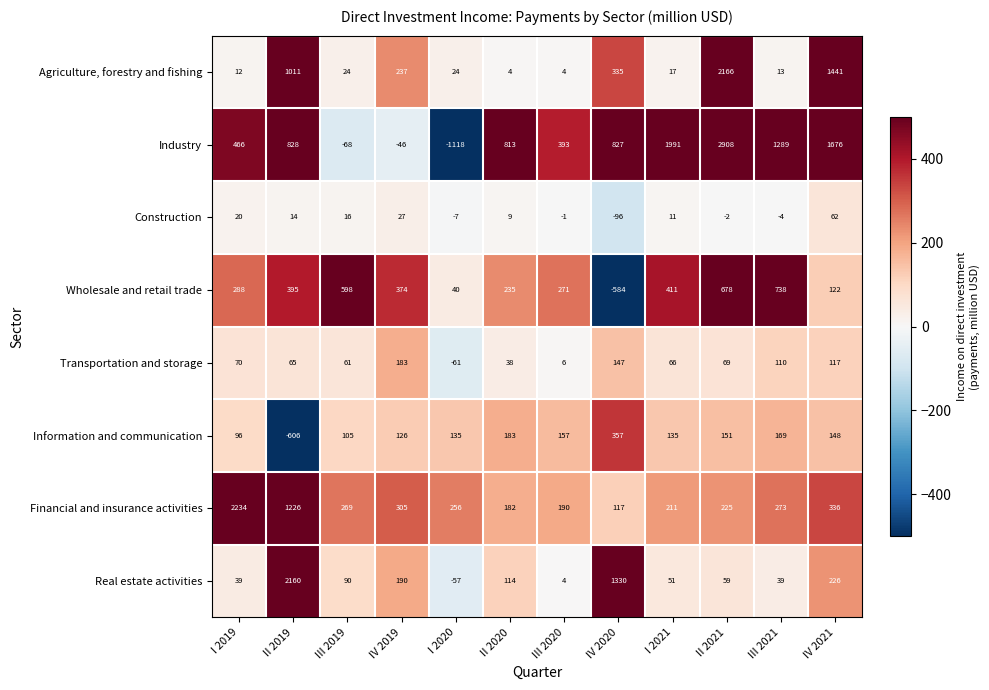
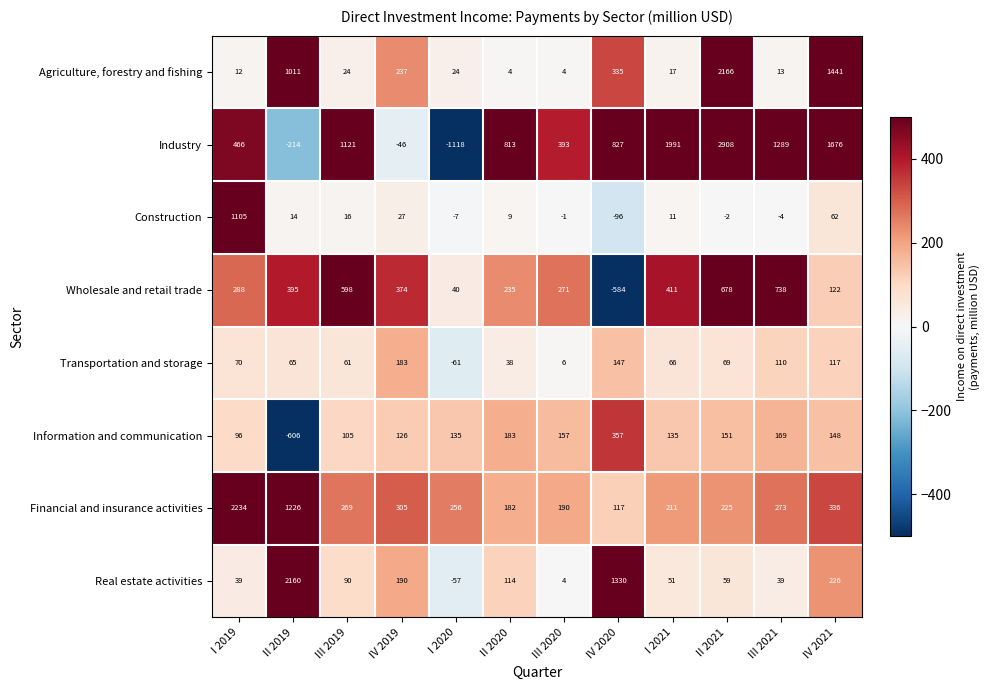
  {
    "Agriculture, forestry and fishing": {
      "I 2019": 12,
      "II 2019": 1011,
      "III 2019": 24,
      "IV 2019": 237,
      "I 2020": 24,
      "II 2020": 4,
      "III 2020": 4,
      "IV 2020": 335,
      "I 2021": 17,
      "II 2021": 2166,
      "III 2021": 13,
      "IV 2021": 1441
    },
    "Industry": {
      "I 2019": 466,
-     "II 2019": 828,
-     "III 2019": -68,
+     "II 2019": -214,
+     "III 2019": 1121,
      "IV 2019": -46,
      "I 2020": -1118,
      "II 2020": 813,
      "III 2020": 393,
      "IV 2020": 827,
      "I 2021": 1991,
      "II 2021": 2908,
      "III 2021": 1289,
      "IV 2021": 1676
    },
    "Construction": {
-     "I 2019": 20,
+     "I 2019": 1105,
      "II 2019": 14,
      "III 2019": 16,
      "IV 2019": 27,
      "I 2020": -7,
      "II 2020": 9,
      "III 2020": -1,
      "IV 2020": -96,
      "I 2021": 11,
      "II 2021": -2,
      "III 2021": -4,
      "IV 2021": 62
    },
    "Wholesale and retail trade": {
      "I 2019": 288,
      "II 2019": 395,
      "III 2019": 598,
      "IV 2019": 374,
      "I 2020": 40,
      "II 2020": 235,
      "III 2020": 271,
      "IV 2020": -584,
      "I 2021": 411,
      "II 2021": 678,
      "III 2021": 738,
      "IV 2021": 122
    },
    "Transportation and storage": {
      "I 2019": 70,
      "II 2019": 65,
      "III 2019": 61,
      "IV 2019": 183,
      "I 2020": -61,
      "II 2020": 38,
      "III 2020": 6,
      "IV 2020": 147,
      "I 2021": 66,
      "II 2021": 69,
      "III 2021": 110,
      "IV 2021": 117
    },
    "Information and communication": {
      "I 2019": 96,
      "II 2019": -606,
      "III 2019": 105,
      "IV 2019": 126,
      "I 2020": 135,
      "II 2020": 183,
      "III 2020": 157,
      "IV 2020": 357,
      "I 2021": 135,
      "II 2021": 151,
      "III 2021": 169,
      "IV 2021": 148
    },
    "Financial and insurance activities": {
      "I 2019": 2234,
      "II 2019": 1226,
      "III 2019": 269,
      "IV 2019": 305,
      "I 2020": 256,
      "II 2020": 182,
      "III 2020": 190,
      "IV 2020": 117,
      "I 2021": 211,
      "II 2021": 225,
      "III 2021": 273,
      "IV 2021": 336
    },
    "Real estate activities": {
      "I 2019": 39,
      "II 2019": 2160,
      "III 2019": 90,
      "IV 2019": 190,
      "I 2020": -57,
      "II 2020": 114,
      "III 2020": 4,
      "IV 2020": 1330,
      "I 2021": 51,
      "II 2021": 59,
      "III 2021": 39,
      "IV 2021": 226
    }
  }
